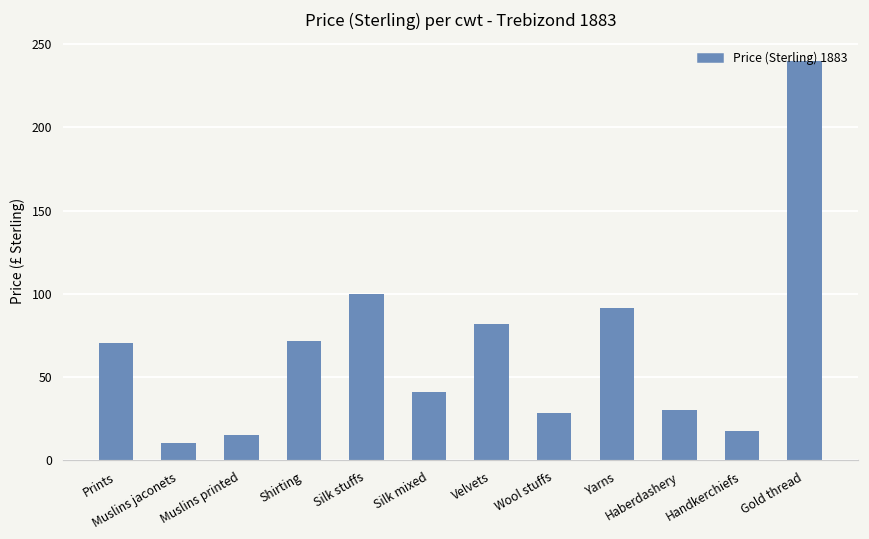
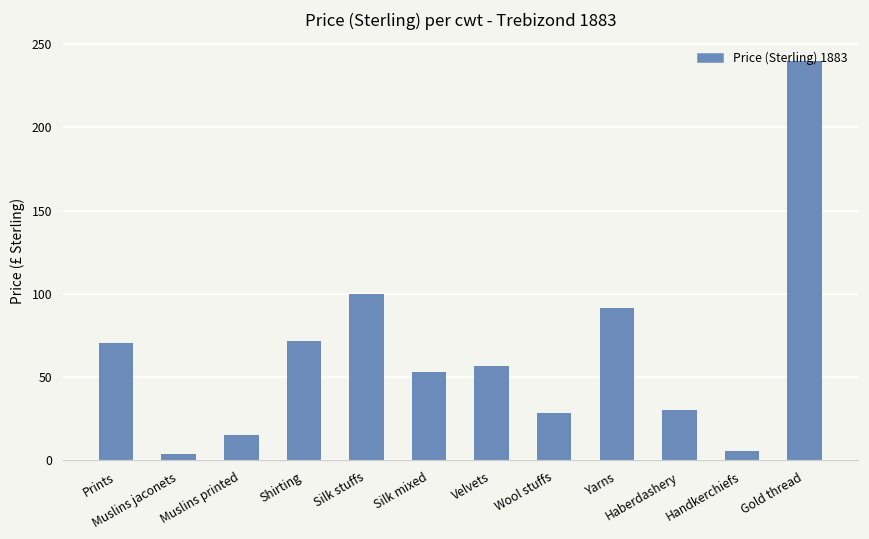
  {
    "Prints": 71,
-   "Muslins jaconets": 11,
+   "Muslins jaconets": 4,
    "Muslins printed": 16,
    "Shirting": 72,
    "Silk stuffs": 100,
-   "Silk mixed": 41,
-   "Velvets": 82,
+   "Silk mixed": 53,
+   "Velvets": 57,
    "Wool stuffs": 28,
    "Yarns": 92,
    "Haberdashery": 30,
-   "Handkerchiefs": 18,
+   "Handkerchiefs": 6,
    "Gold thread": 240
  }
